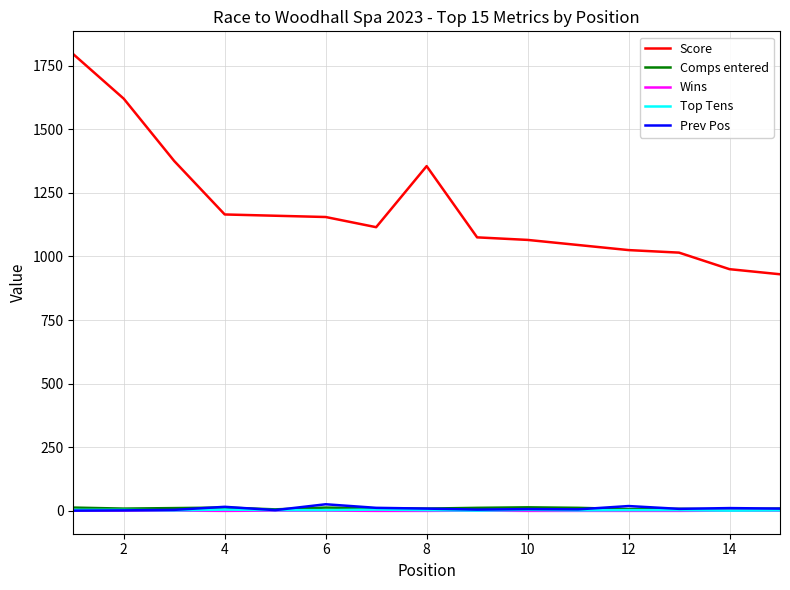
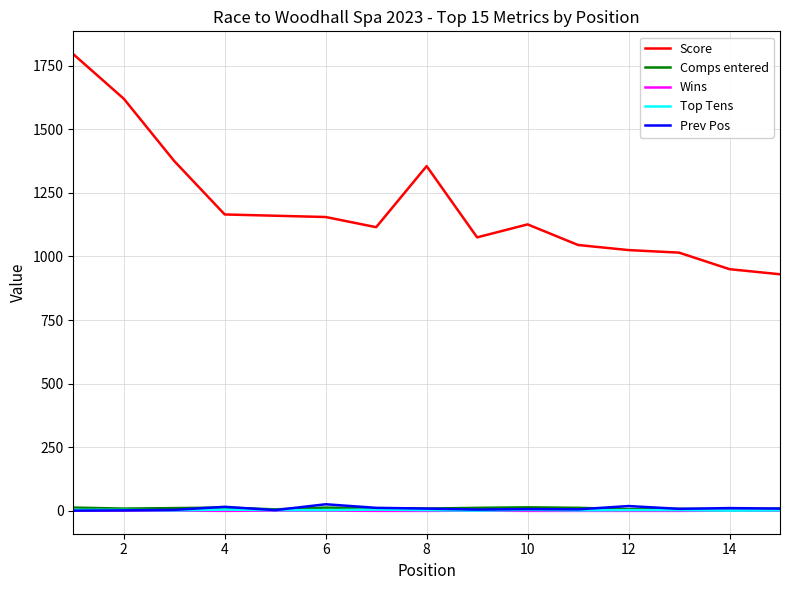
  {
    "Score": {
      "2": 1620,
      "4": 1170,
      "6": 1160,
      "8": 1360,
-     "10": 1070,
+     "10": 1130,
      "12": 1030,
      "14": 950
    },
    "Prev Pos": {
      "6": 30,
      "12": 20
    }
  }
